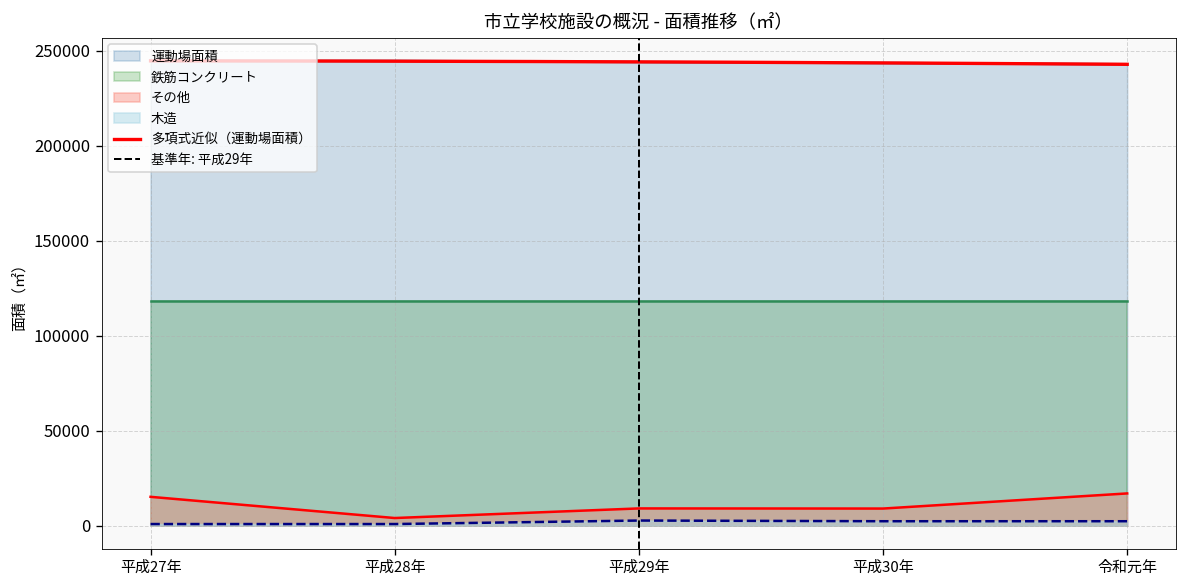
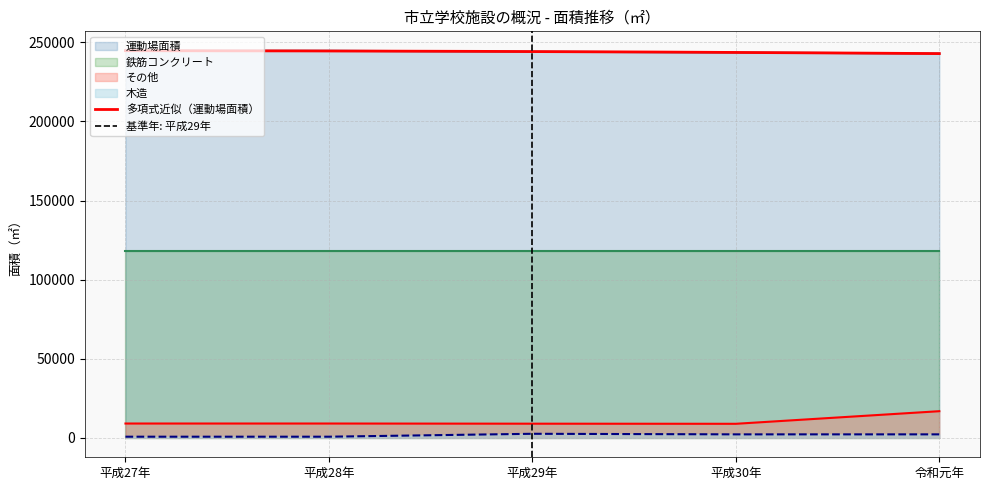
  {
    "その他": {
-     "平成27年": 15000,
-     "平成28年": 4000,
+     "平成27年": 9000,
+     "平成28年": 9000,
      "平成29年": 9000,
      "平成30年": 9000,
      "令和元年": 17000
    }
  }
